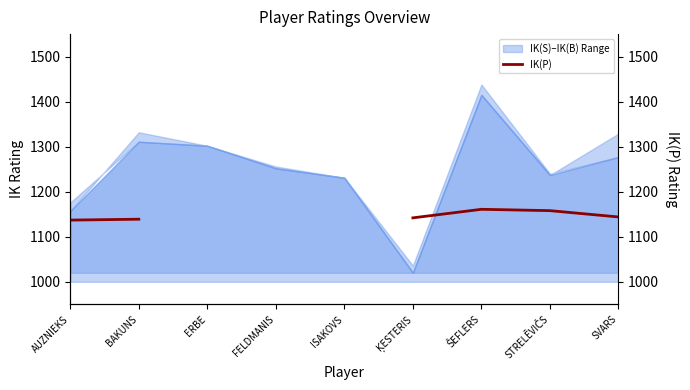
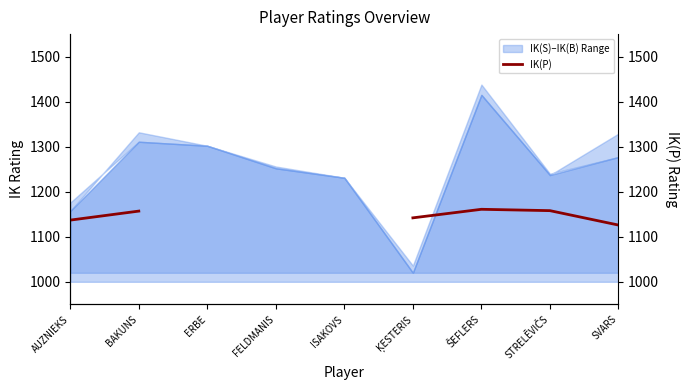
  {
    "IK(P)": {
      "AUZNIEKS": 1140,
-     "BAKUNS": 1140,
+     "BAKUNS": 1160,
      "FELDMANIS": 1120,
      "ĶESTERIS": 1140,
      "ŠEFLERS": 1160,
      "STRELĒVIČS": 1160,
-     "SVARS": 1140
+     "SVARS": 1130
    }
  }
